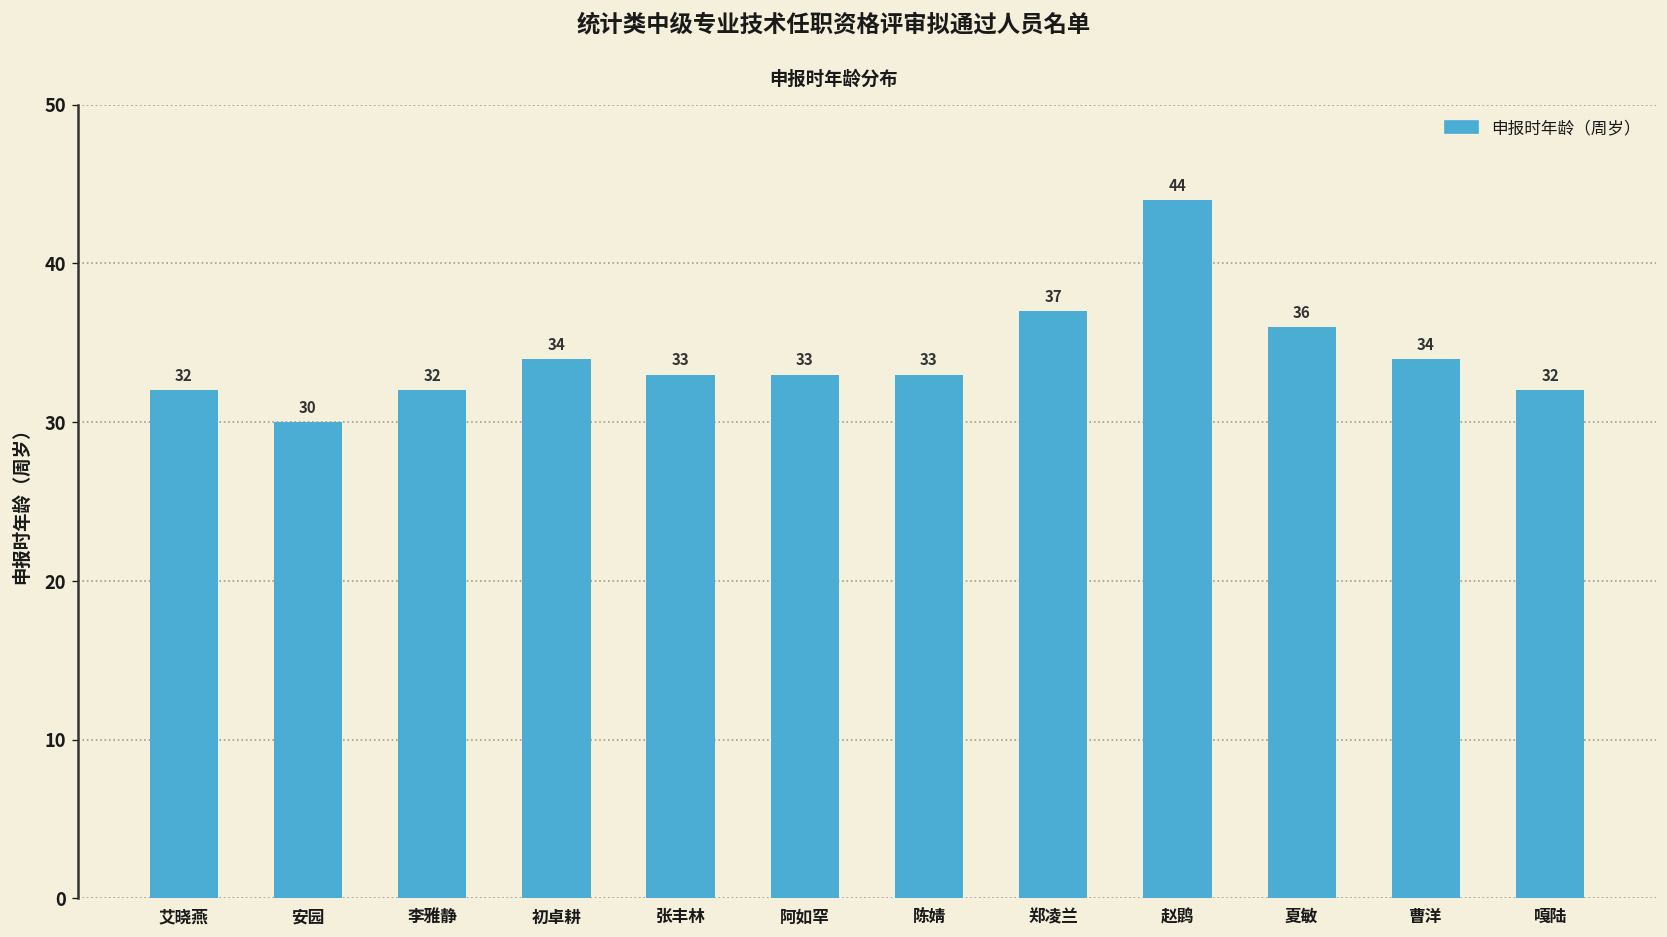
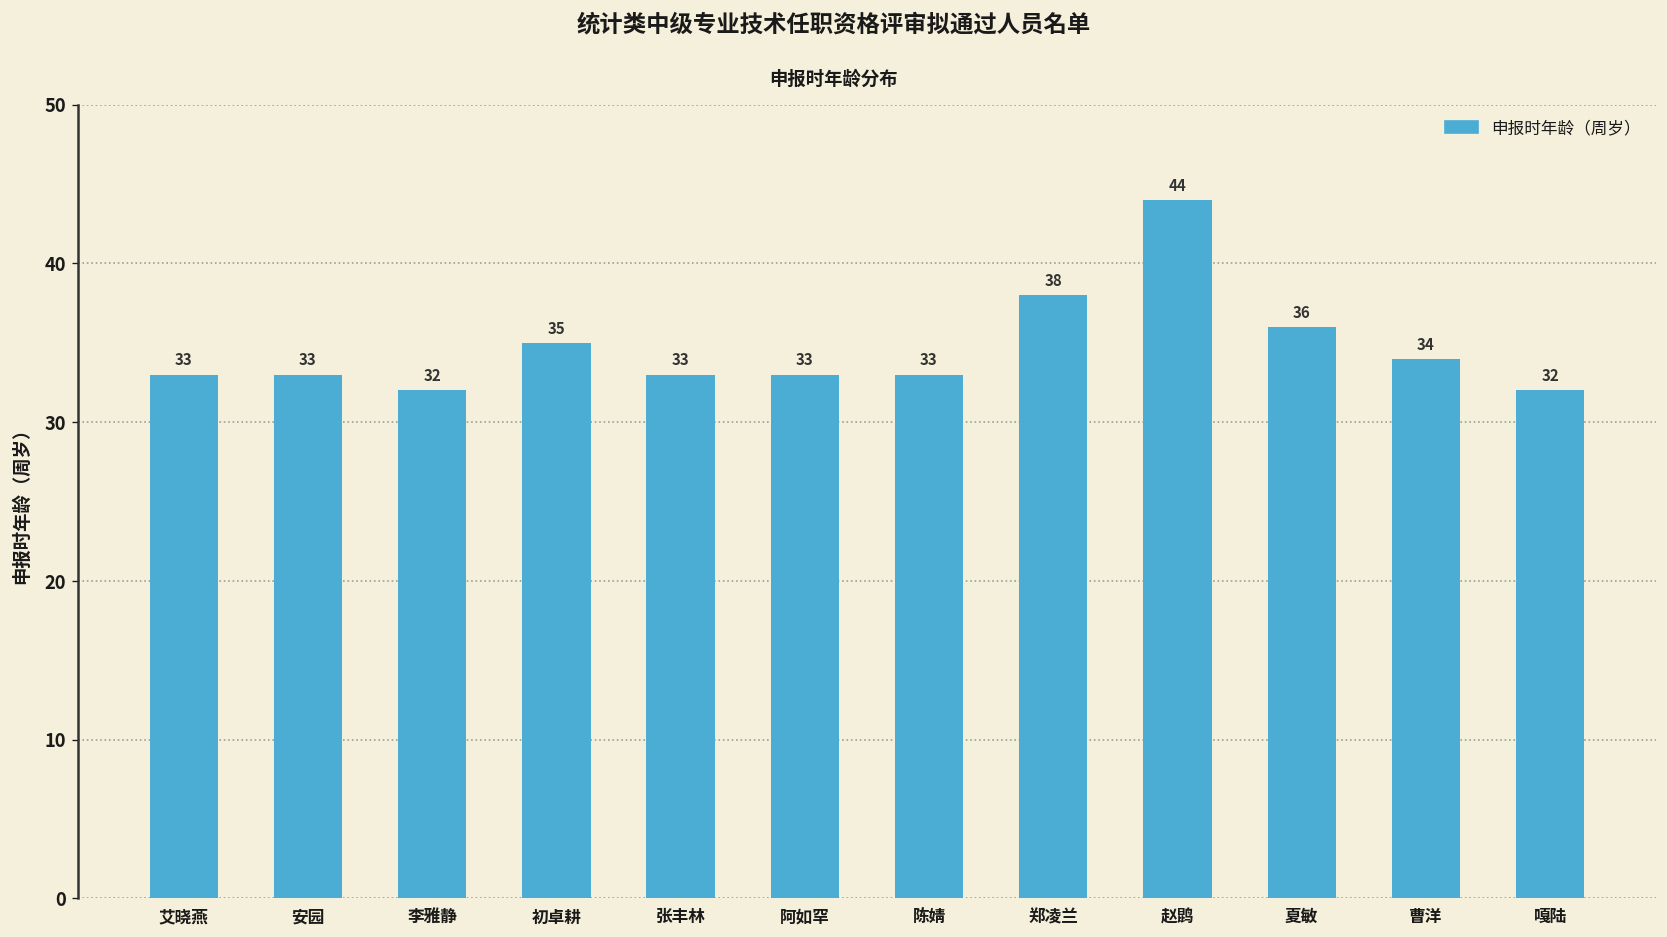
  {
-   "艾晓燕": 32,
-   "安园": 30,
+   "艾晓燕": 33,
+   "安园": 33,
    "李雅静": 32,
-   "初卓耕": 34,
+   "初卓耕": 35,
    "张丰林": 33,
    "阿如罕": 33,
    "陈婧": 33,
-   "郑凌兰": 37,
+   "郑凌兰": 38,
    "赵鹍": 44,
    "夏敏": 36,
    "曹洋": 34,
    "嘎陆": 32
  }
